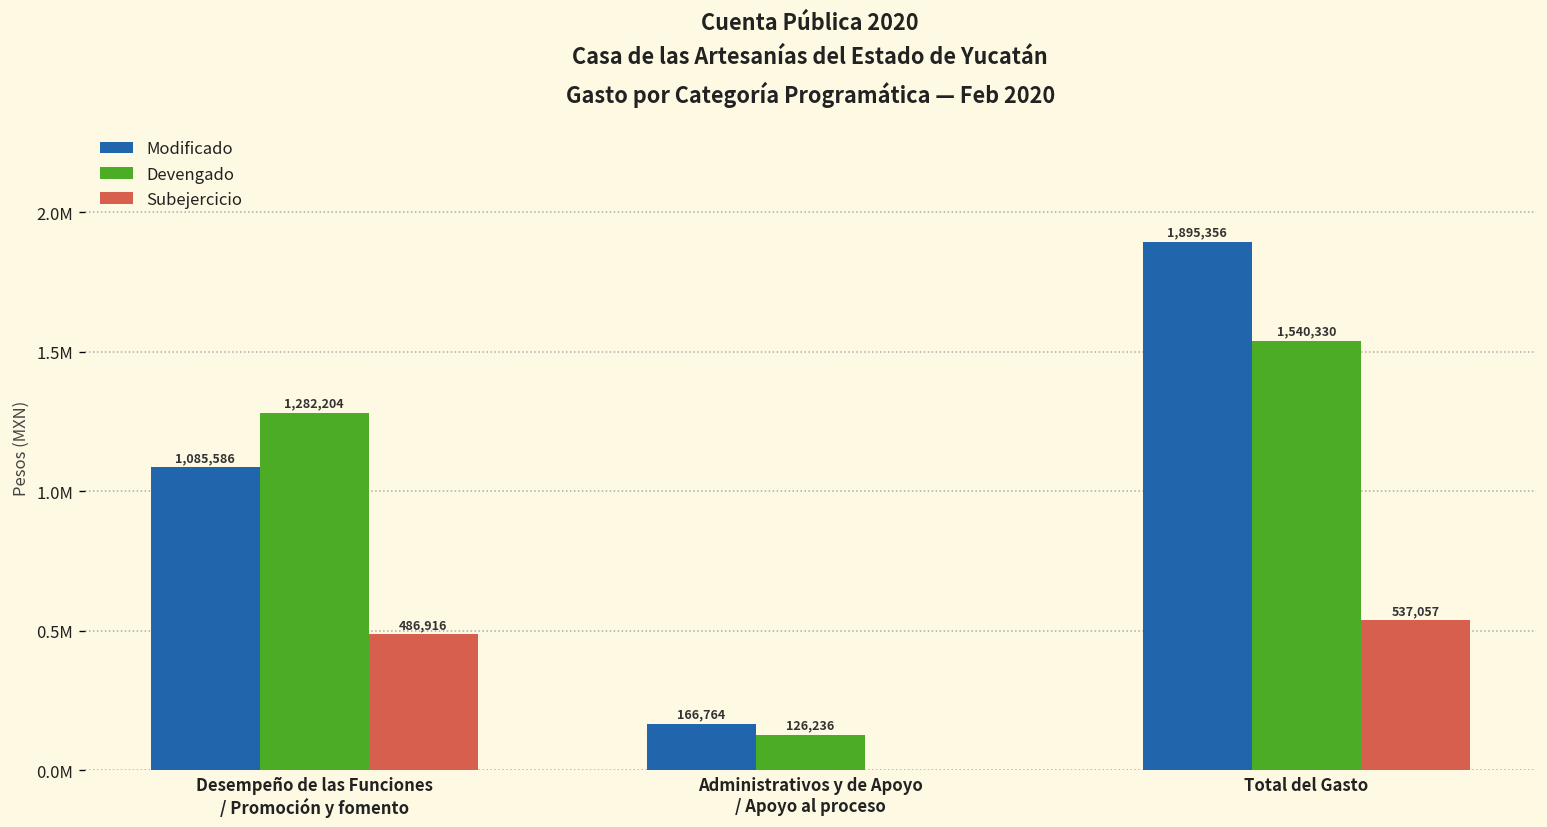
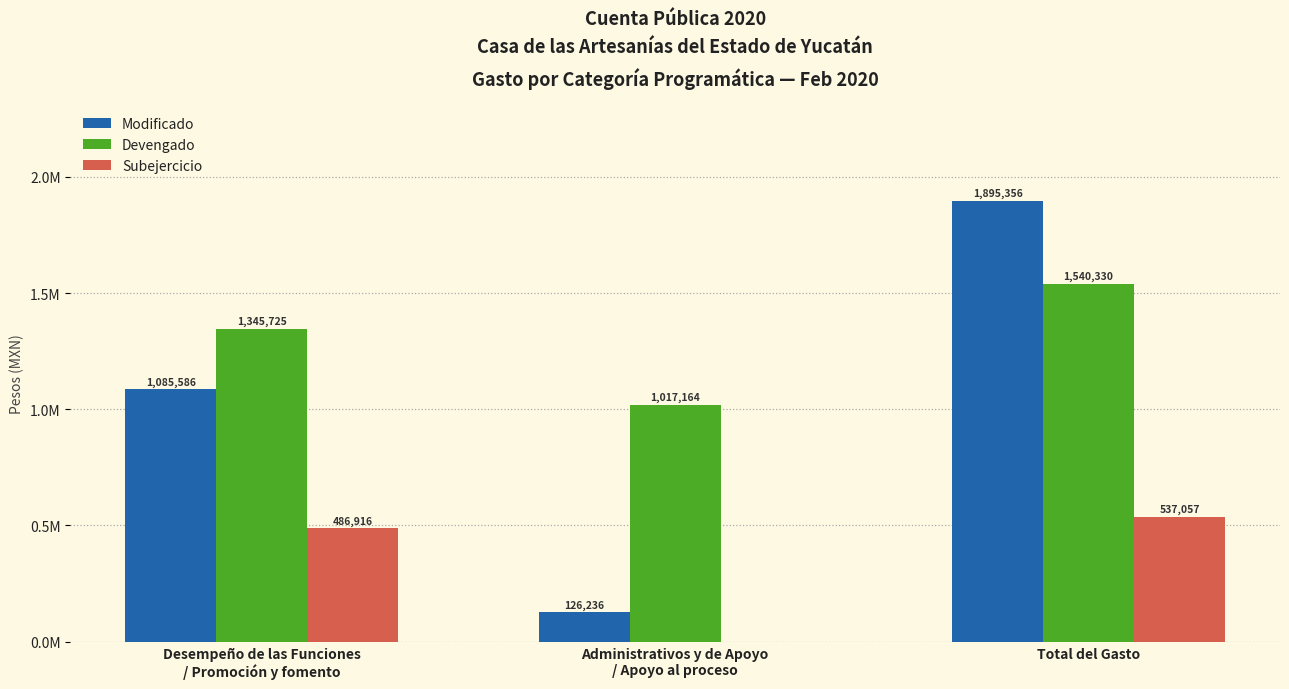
  {
    "Modificado": {
      "Desempeño de las Funciones / Promoción y fomento": "1,085,586",
-     "Administrativos y de Apoyo / Apoyo al proceso": "166,764",
+     "Administrativos y de Apoyo / Apoyo al proceso": "126,236",
      "Total del Gasto": "1,895,356"
    },
    "Devengado": {
-     "Desempeño de las Funciones / Promoción y fomento": "1,282,204",
-     "Administrativos y de Apoyo / Apoyo al proceso": "126,236",
+     "Desempeño de las Funciones / Promoción y fomento": "1,345,725",
+     "Administrativos y de Apoyo / Apoyo al proceso": "1,017,164",
      "Total del Gasto": "1,540,330"
    },
    "Subejercicio": {
      "Desempeño de las Funciones / Promoción y fomento": "486,916",
      "Total del Gasto": "537,057"
    }
  }
